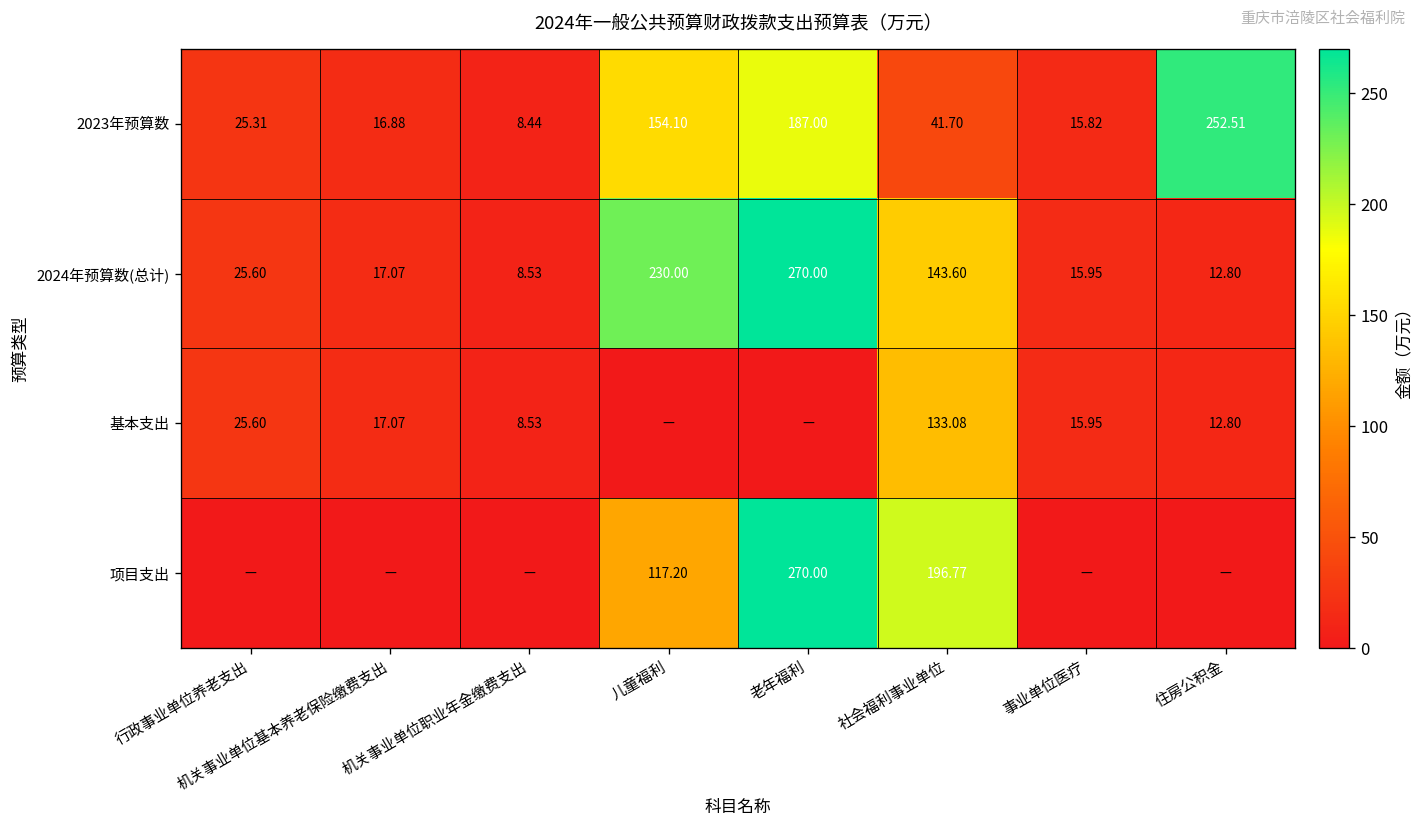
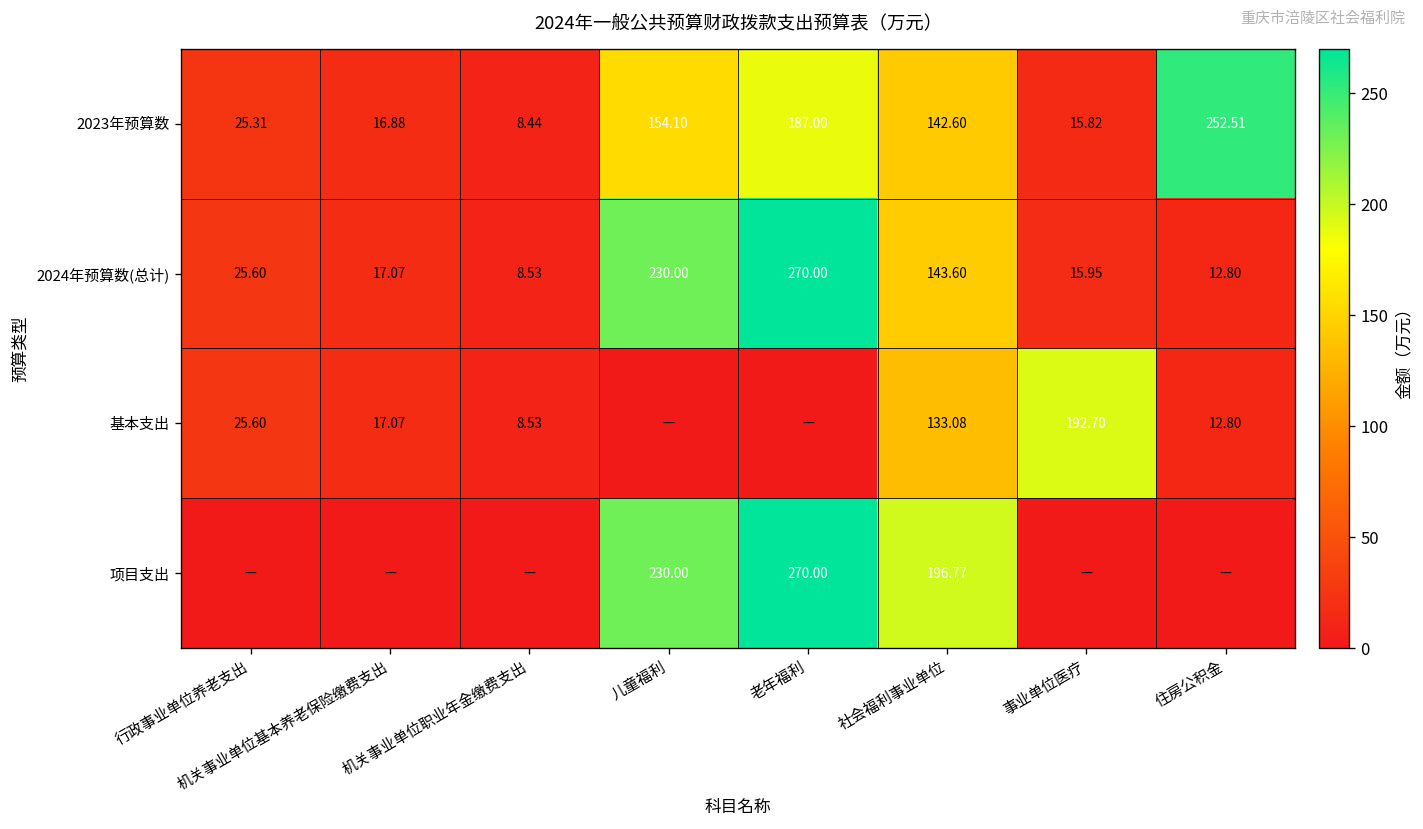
  {
    "2023年预算数": {
      "行政事业单位养老支出": 25.31,
      "机关事业单位基本养老保险缴费支出": 16.88,
      "机关事业单位职业年金缴费支出": 8.44,
      "儿童福利": 154.10,
      "老年福利": 187.00,
-     "社会福利事业单位": 41.70,
+     "社会福利事业单位": 142.60,
      "事业单位医疗": 15.82,
      "住房公积金": 252.51
    },
    "2024年预算数(总计)": {
      "行政事业单位养老支出": 25.60,
      "机关事业单位基本养老保险缴费支出": 17.07,
      "机关事业单位职业年金缴费支出": 8.53,
      "儿童福利": 230.00,
      "老年福利": 270.00,
      "社会福利事业单位": 143.60,
      "事业单位医疗": 15.95,
      "住房公积金": 12.80
    },
    "基本支出": {
      "行政事业单位养老支出": 25.60,
      "机关事业单位基本养老保险缴费支出": 17.07,
      "机关事业单位职业年金缴费支出": 8.53,
      "社会福利事业单位": 133.08,
-     "事业单位医疗": 15.95,
+     "事业单位医疗": 192.70,
      "住房公积金": 12.80
    },
    "项目支出": {
-     "儿童福利": 117.20,
+     "儿童福利": 230.00,
      "老年福利": 270.00,
      "社会福利事业单位": 196.77
    }
  }
